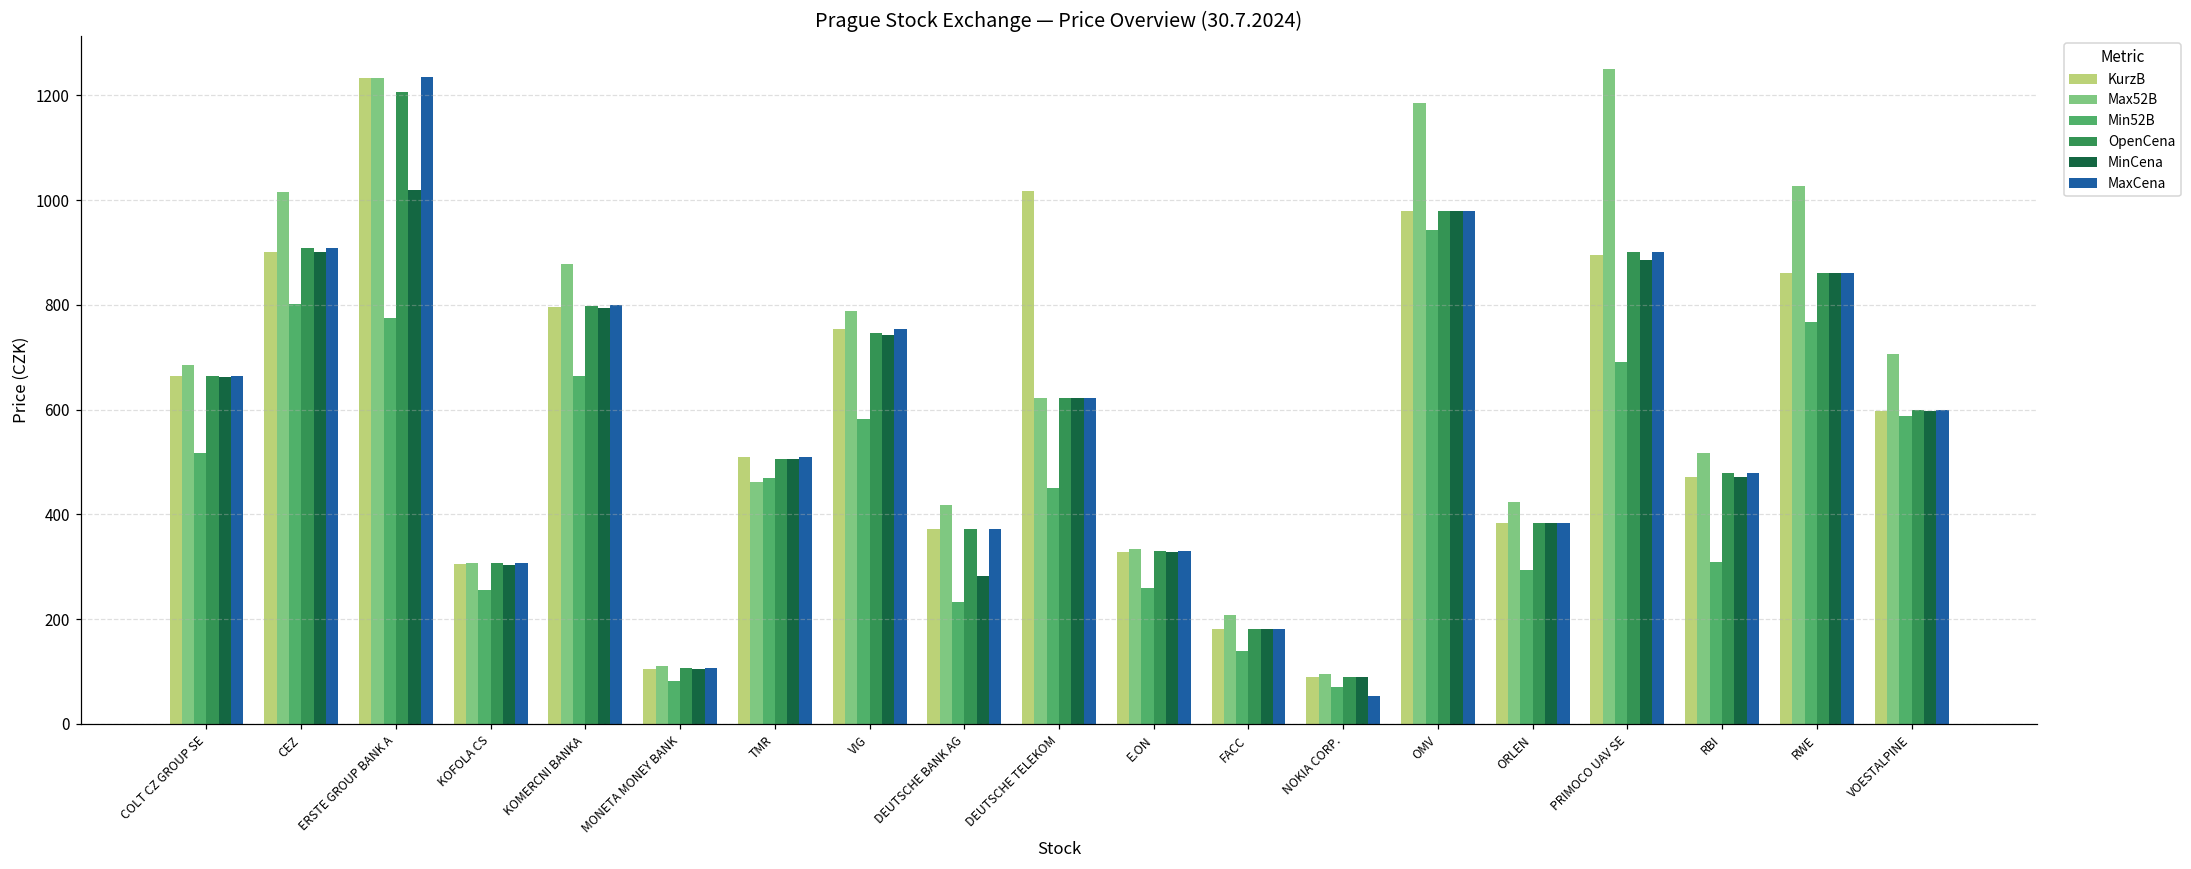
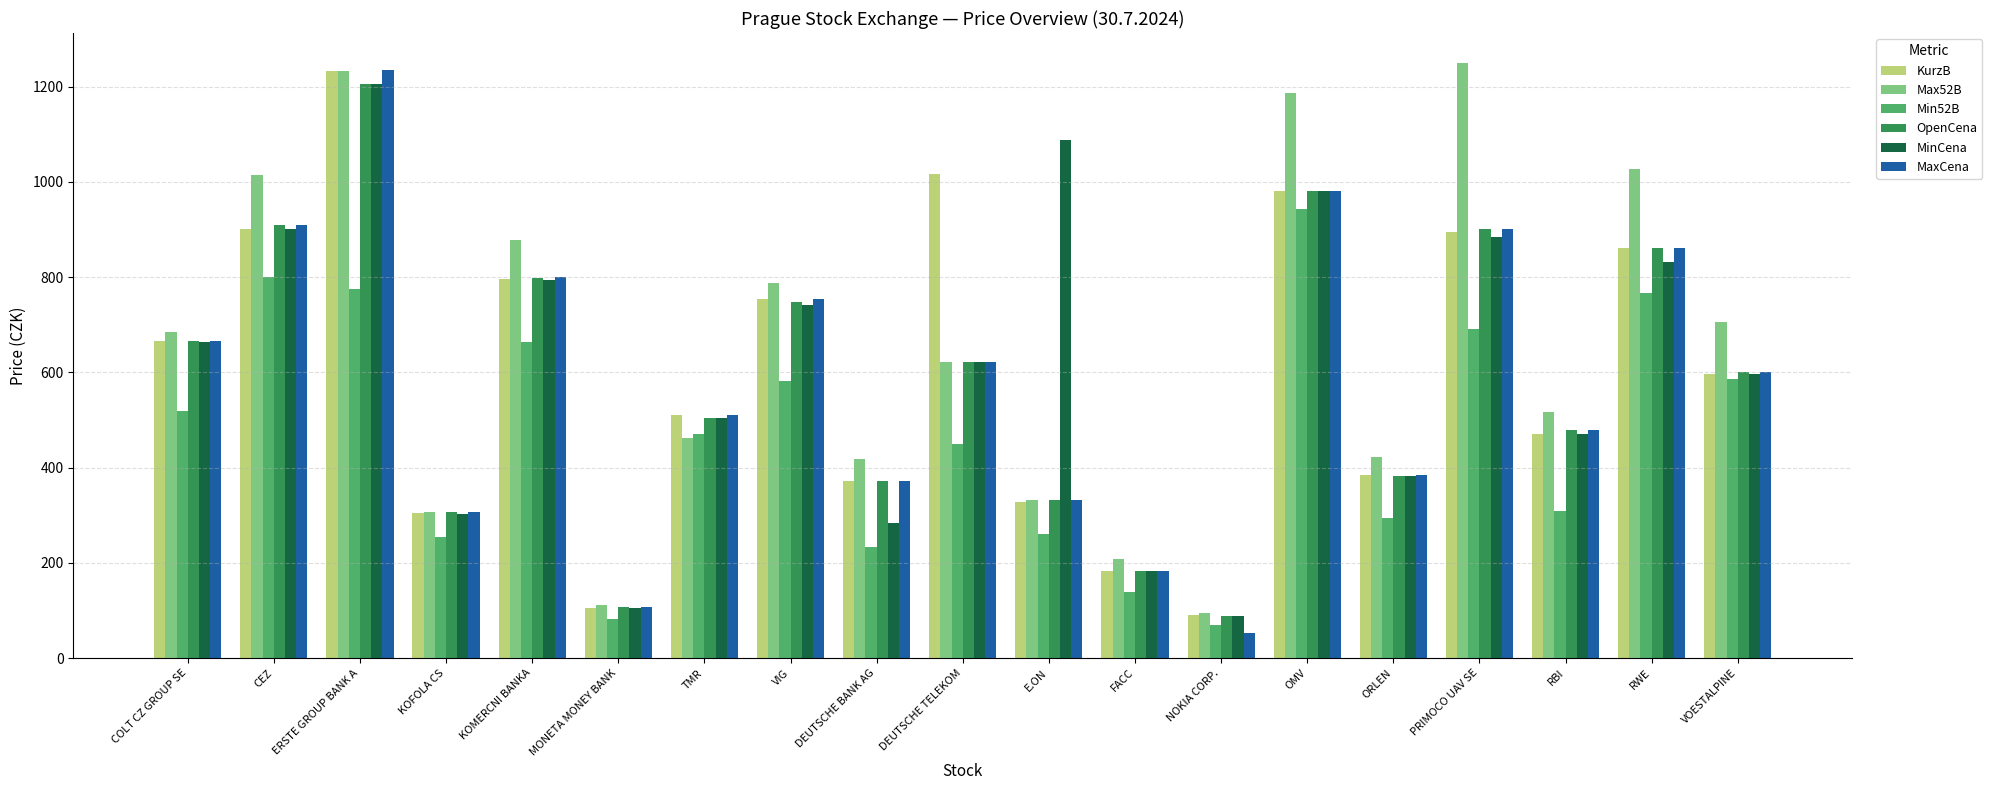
  {
    "KurzB": {
      "COLT CZ GROUP SE": 670,
      "CEZ": 900,
      "ERSTE GROUP BANK A": 1230,
      "KOFOLA CS": 310,
      "KOMERCNI BANKA": 800,
      "MONETA MONEY BANK": 100,
      "TMR": 510,
      "VIG": 750,
      "DEUTSCHE BANK AG": 370,
      "DEUTSCHE TELEKOM": 1020,
      "E.ON": 330,
      "FACC": 180,
      "NOKIA CORP.": 90,
      "OMV": 980,
      "ORLEN": 380,
      "PRIMOCO UAV SE": 900,
      "RBI": 470,
      "RWE": 860,
      "VOESTALPINE": 600
    },
    "Max52B": {
      "COLT CZ GROUP SE": 690,
      "CEZ": 1020,
      "ERSTE GROUP BANK A": 1230,
      "KOFOLA CS": 310,
      "KOMERCNI BANKA": 880,
      "MONETA MONEY BANK": 110,
      "TMR": 460,
      "VIG": 790,
      "DEUTSCHE BANK AG": 420,
      "DEUTSCHE TELEKOM": 620,
      "E.ON": 330,
      "FACC": 210,
      "NOKIA CORP.": 100,
      "OMV": 1190,
      "ORLEN": 420,
      "PRIMOCO UAV SE": 1250,
      "RBI": 520,
      "RWE": 1030,
      "VOESTALPINE": 710
    },
    "MinCena": {
      "COLT CZ GROUP SE": 660,
      "CEZ": 900,
-     "ERSTE GROUP BANK A": 1020,
+     "ERSTE GROUP BANK A": 1210,
      "KOFOLA CS": 300,
      "KOMERCNI BANKA": 790,
      "MONETA MONEY BANK": 100,
      "TMR": 510,
      "VIG": 740,
      "DEUTSCHE BANK AG": 280,
      "DEUTSCHE TELEKOM": 620,
-     "E.ON": 330,
+     "E.ON": 1090,
      "FACC": 180,
      "NOKIA CORP.": 90,
      "OMV": 980,
      "ORLEN": 380,
      "PRIMOCO UAV SE": 890,
      "RBI": 470,
-     "RWE": 860,
+     "RWE": 830,
      "VOESTALPINE": 600
    },
    "MaxCena": {
      "COLT CZ GROUP SE": 670,
      "CEZ": 910,
      "ERSTE GROUP BANK A": 1240,
      "KOFOLA CS": 310,
      "KOMERCNI BANKA": 800,
      "MONETA MONEY BANK": 110,
      "TMR": 510,
      "VIG": 750,
      "DEUTSCHE BANK AG": 370,
      "DEUTSCHE TELEKOM": 620,
      "E.ON": 330,
      "FACC": 180,
      "NOKIA CORP.": 50,
      "OMV": 980,
      "ORLEN": 380,
      "PRIMOCO UAV SE": 900,
      "RBI": 480,
      "RWE": 860,
      "VOESTALPINE": 600
    }
  }
